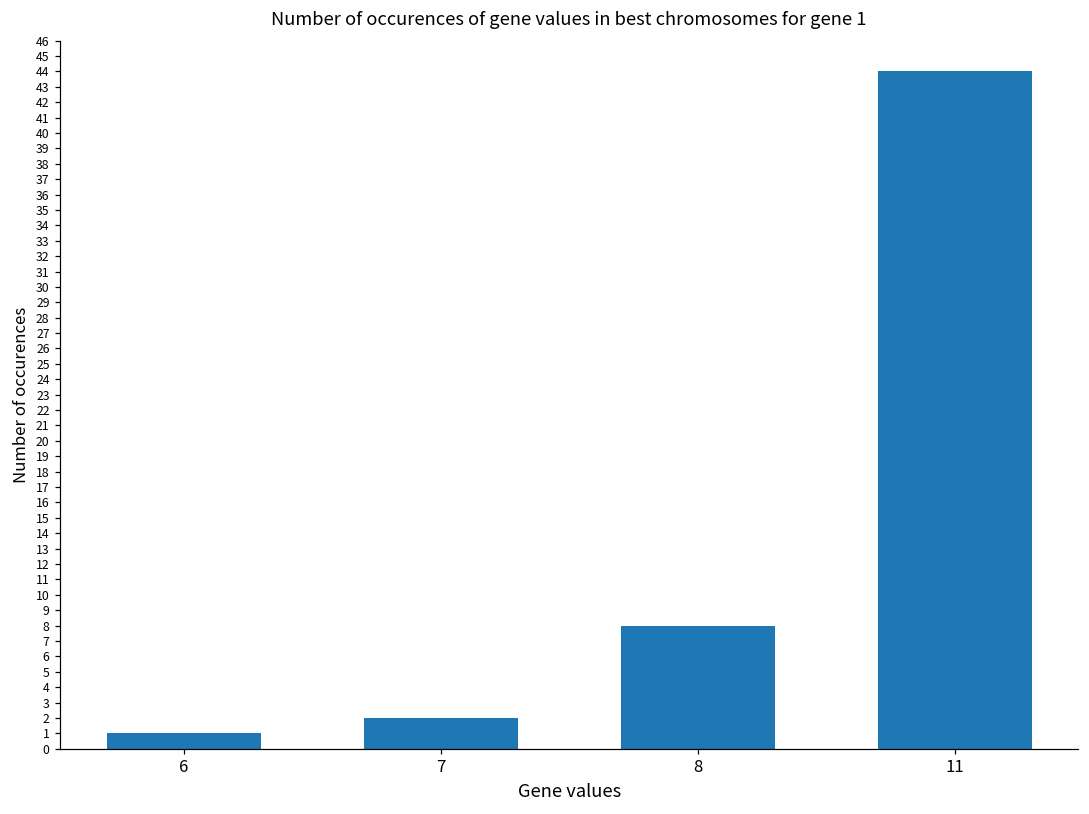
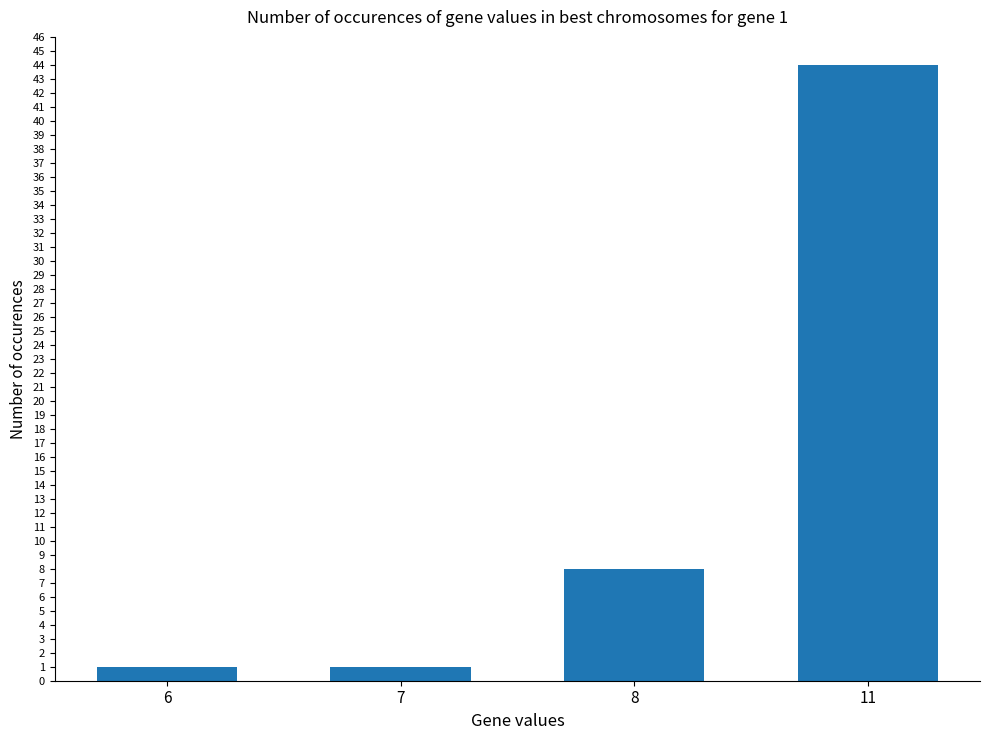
  {
    "6": 1,
-   "7": 2,
+   "7": 1,
    "8": 8,
    "11": 44
  }
